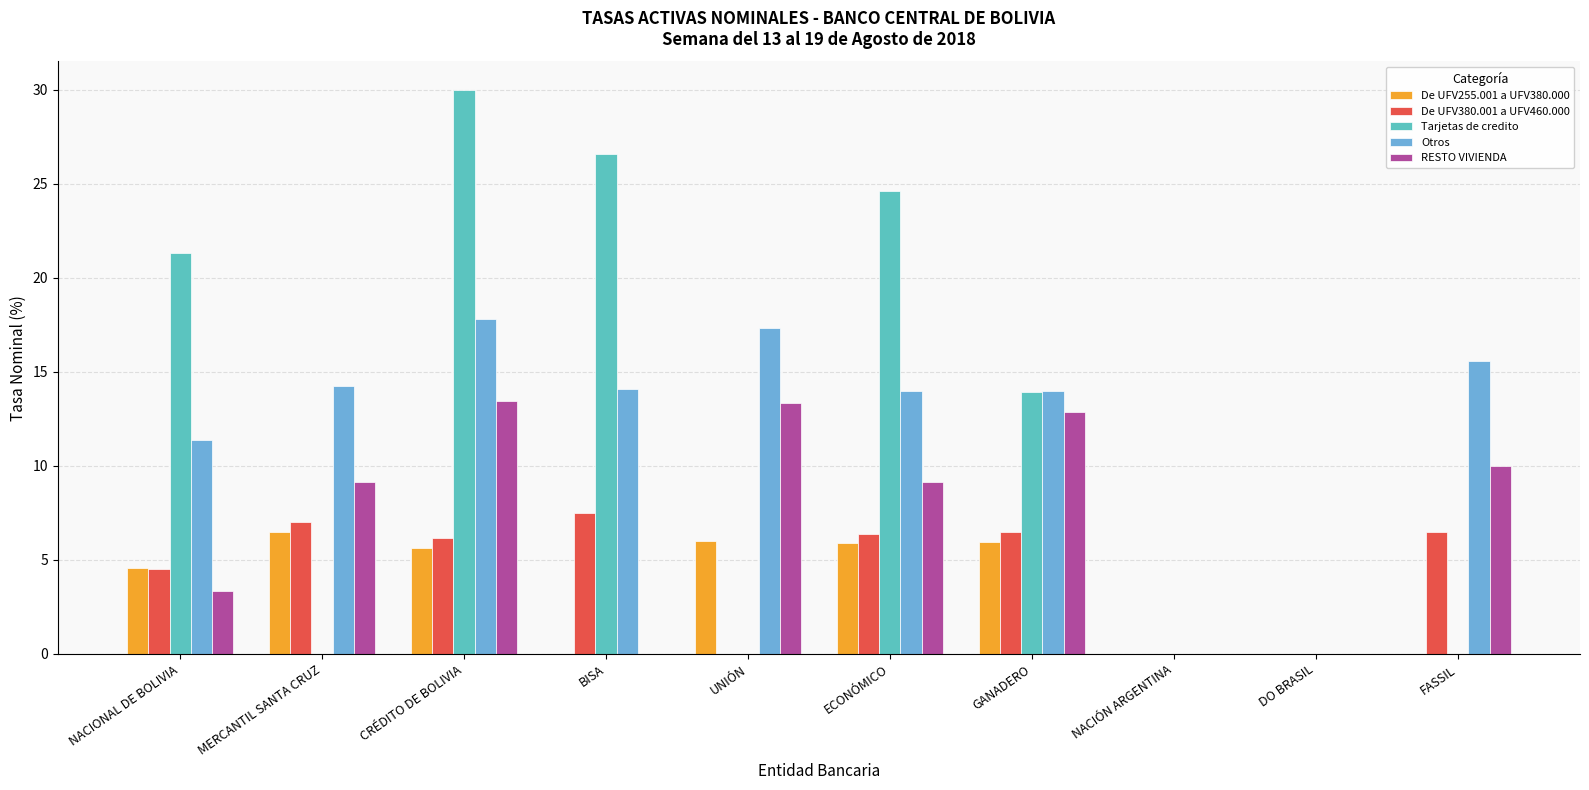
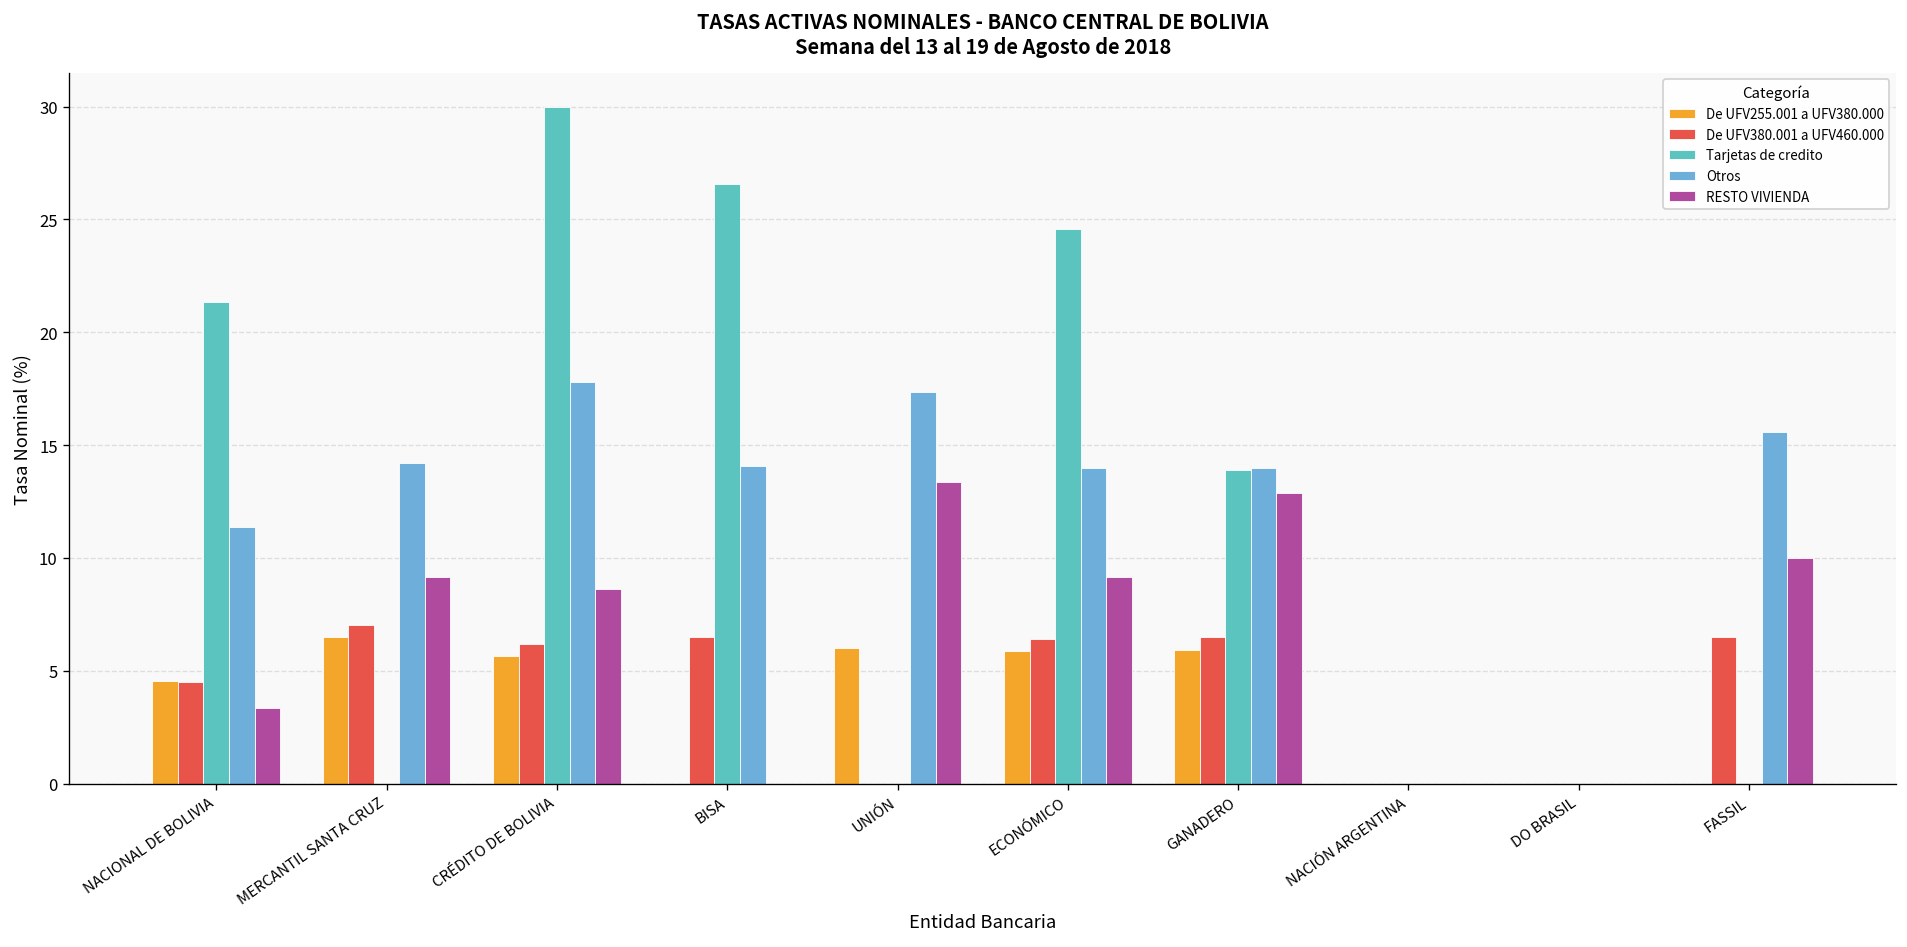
  {
    "De UFV255.001 a UFV380.000": {
      "NACIONAL DE BOLIVIA": 4.6,
      "MERCANTIL SANTA CRUZ": 6.5,
      "CRÉDITO DE BOLIVIA": 5.6,
      "BISA": 0.0,
      "UNIÓN": 6.0,
      "ECONÓMICO": 5.9,
      "GANADERO": 5.9,
      "NACIÓN ARGENTINA": 0.0,
      "DO BRASIL": 0.0,
      "FASSIL": 0.0
    },
    "De UFV380.001 a UFV460.000": {
      "NACIONAL DE BOLIVIA": 4.5,
      "MERCANTIL SANTA CRUZ": 7.0,
      "CRÉDITO DE BOLIVIA": 6.2,
-     "BISA": 7.5,
+     "BISA": 6.5,
      "UNIÓN": 0.0,
      "ECONÓMICO": 6.4,
      "GANADERO": 6.5,
      "NACIÓN ARGENTINA": 0.0,
      "DO BRASIL": 0.0,
      "FASSIL": 6.5
    },
    "RESTO VIVIENDA": {
      "NACIONAL DE BOLIVIA": 3.3,
      "MERCANTIL SANTA CRUZ": 9.1,
-     "CRÉDITO DE BOLIVIA": 13.4,
+     "CRÉDITO DE BOLIVIA": 8.6,
      "BISA": 0.0,
      "UNIÓN": 13.4,
      "ECONÓMICO": 9.1,
      "GANADERO": 12.9,
      "NACIÓN ARGENTINA": 0.0,
      "DO BRASIL": 0.0,
      "FASSIL": 10.0
    }
  }
